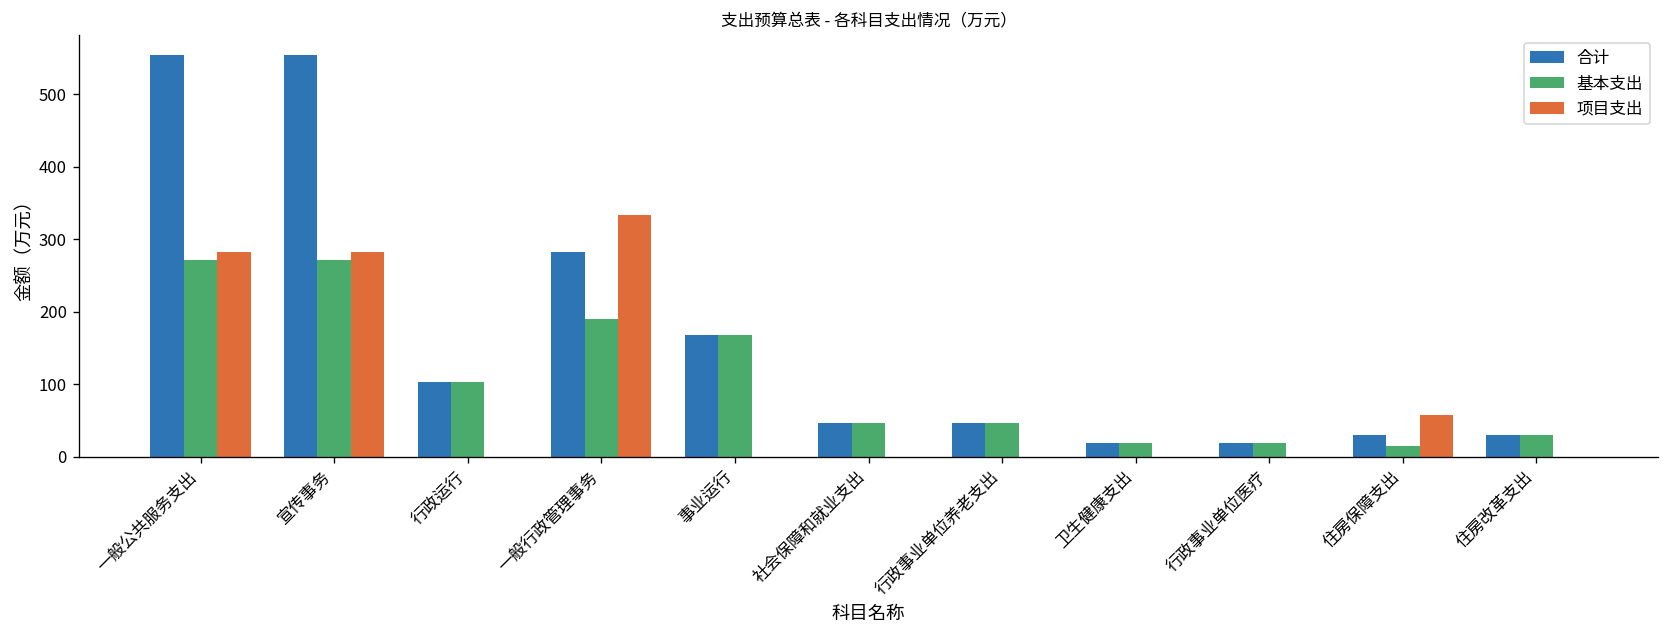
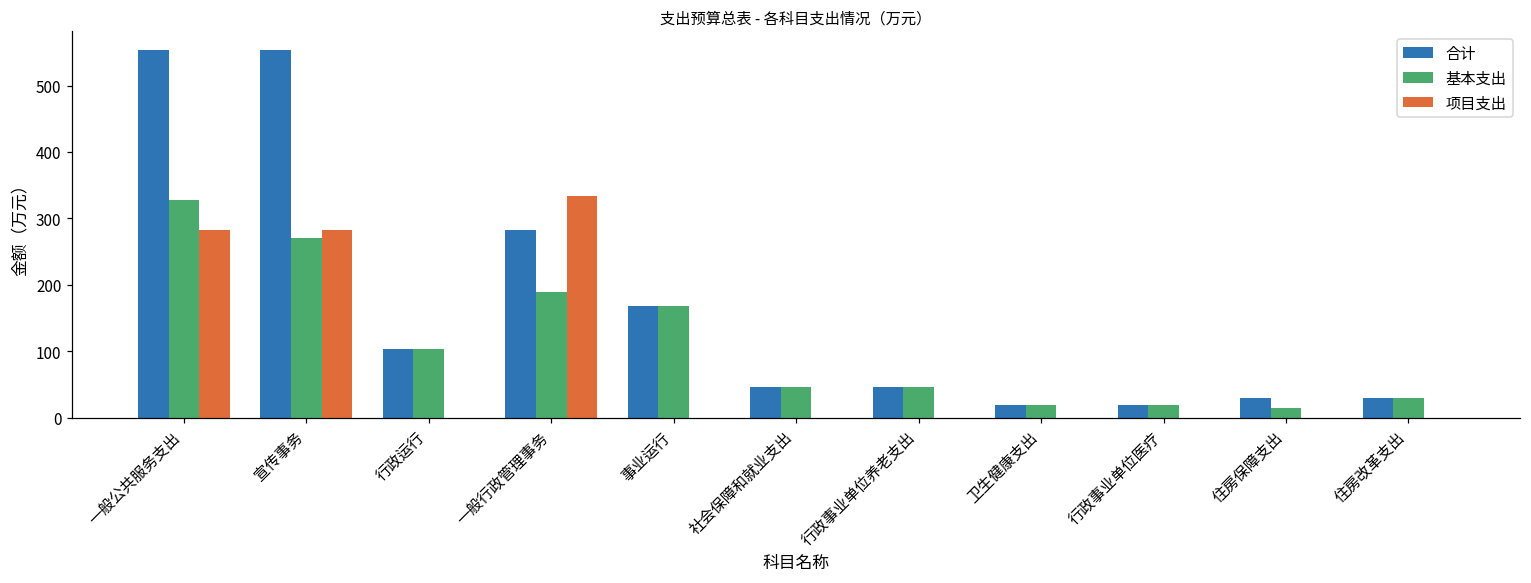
  {
    "合计": {
      "一般公共服务支出": 550,
      "宣传事务": 550,
      "行政运行": 100,
      "一般行政管理事务": 280,
      "事业运行": 170,
      "社会保障和就业支出": 50,
      "行政事业单位养老支出": 50,
      "卫生健康支出": 20,
      "行政事业单位医疗": 20,
      "住房保障支出": 30,
      "住房改革支出": 30
    },
    "基本支出": {
-     "一般公共服务支出": 270,
+     "一般公共服务支出": 330,
      "宣传事务": 270,
      "行政运行": 100,
      "一般行政管理事务": 190,
      "事业运行": 170,
      "社会保障和就业支出": 50,
      "行政事业单位养老支出": 50,
      "卫生健康支出": 20,
      "行政事业单位医疗": 20,
      "住房保障支出": 10,
      "住房改革支出": 30
    },
    "项目支出": {
      "一般公共服务支出": 280,
      "宣传事务": 280,
      "行政运行": 0,
      "一般行政管理事务": 330,
      "事业运行": 0,
      "社会保障和就业支出": 0,
      "行政事业单位养老支出": 0,
      "卫生健康支出": 0,
      "行政事业单位医疗": 0,
-     "住房保障支出": 60,
+     "住房保障支出": 0,
      "住房改革支出": 0
    }
  }
